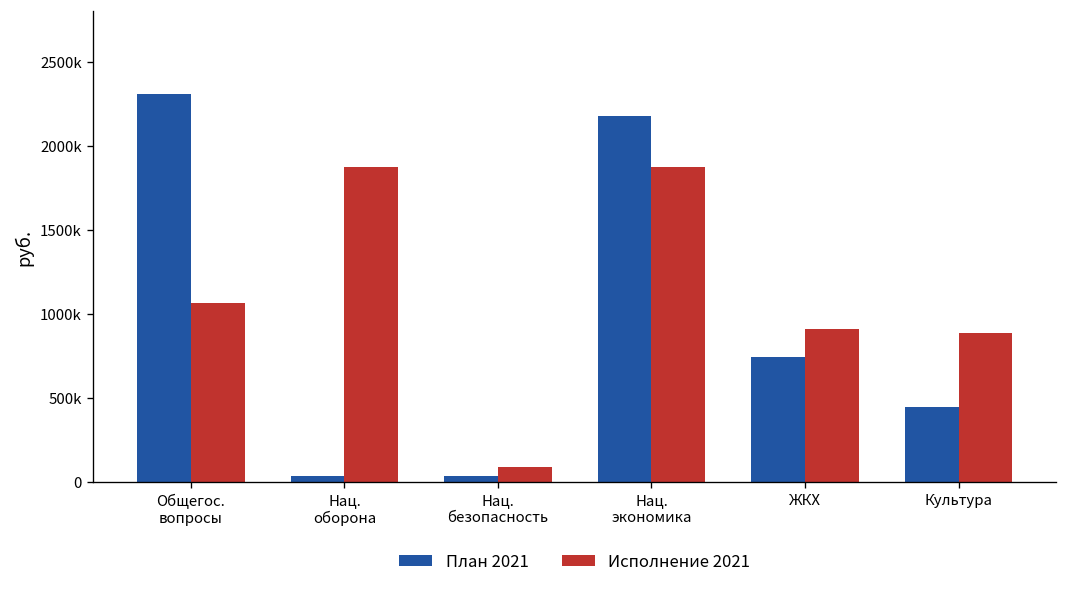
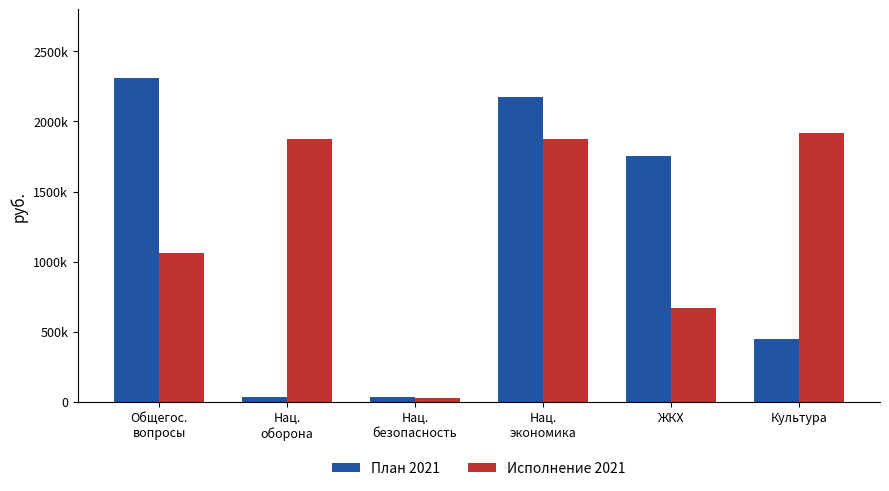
  {
    "План 2021": {
      "Общегос. вопросы": 2310000,
      "Нац. оборона": 30000,
      "Нац. безопасность": 30000,
      "Нац. экономика": 2180000,
-     "ЖКХ": 740000,
+     "ЖКХ": 1750000,
      "Культура": 450000
    },
    "Исполнение 2021": {
      "Общегос. вопросы": 1060000,
      "Нац. оборона": 1870000,
-     "Нац. безопасность": 90000,
+     "Нац. безопасность": 30000,
      "Нац. экономика": 1870000,
-     "ЖКХ": 910000,
-     "Культура": 880000
+     "ЖКХ": 670000,
+     "Культура": 1920000
    }
  }
